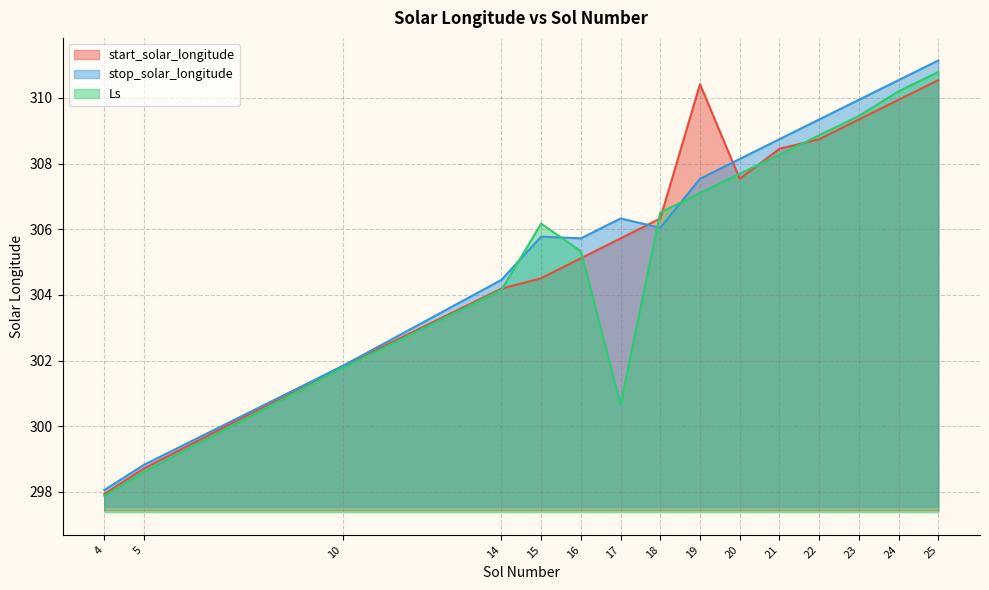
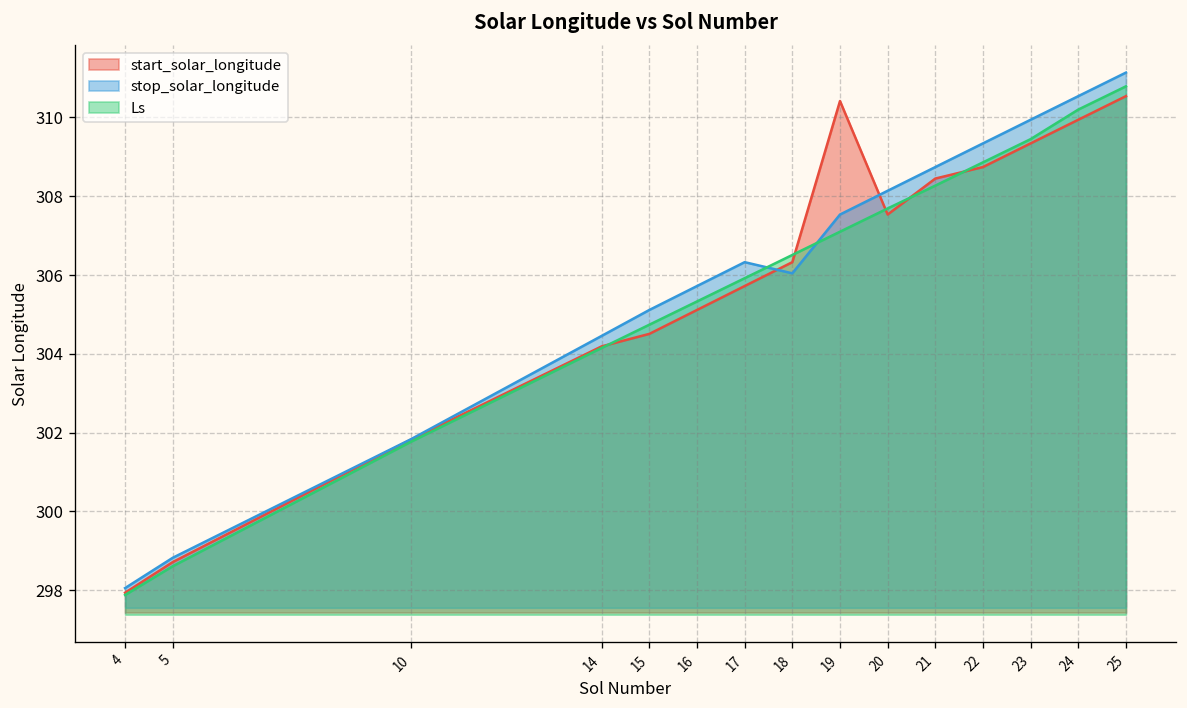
  {
    "start_solar_longitude": {
      "5": 298.7,
      "15": 304.5,
      "16": 305.1,
      "17": 305.7,
      "18": 306.3,
      "19": 310.4,
      "20": 307.5,
      "21": 308.4,
      "22": 308.7,
      "23": 309.3,
      "24": 309.9,
      "25": 310.5
    },
    "stop_solar_longitude": {
      "4": 298.1,
      "5": 298.8,
      "14": 304.5,
-     "15": 305.8,
+     "15": 305.1,
      "16": 305.7,
      "17": 306.3,
      "18": 306.0,
      "19": 307.5,
      "20": 308.1,
      "21": 308.7,
      "22": 309.3,
      "23": 309.9,
      "24": 310.5,
      "25": 311.1
    },
    "Ls": {
      "5": 298.6,
-     "15": 306.2,
+     "15": 304.7,
      "16": 305.3,
-     "17": 300.7,
+     "17": 305.9,
      "18": 306.5,
      "19": 307.1,
      "20": 307.7,
      "21": 308.3,
      "22": 308.9,
      "23": 309.5,
      "24": 310.2,
      "25": 310.8
    }
  }
